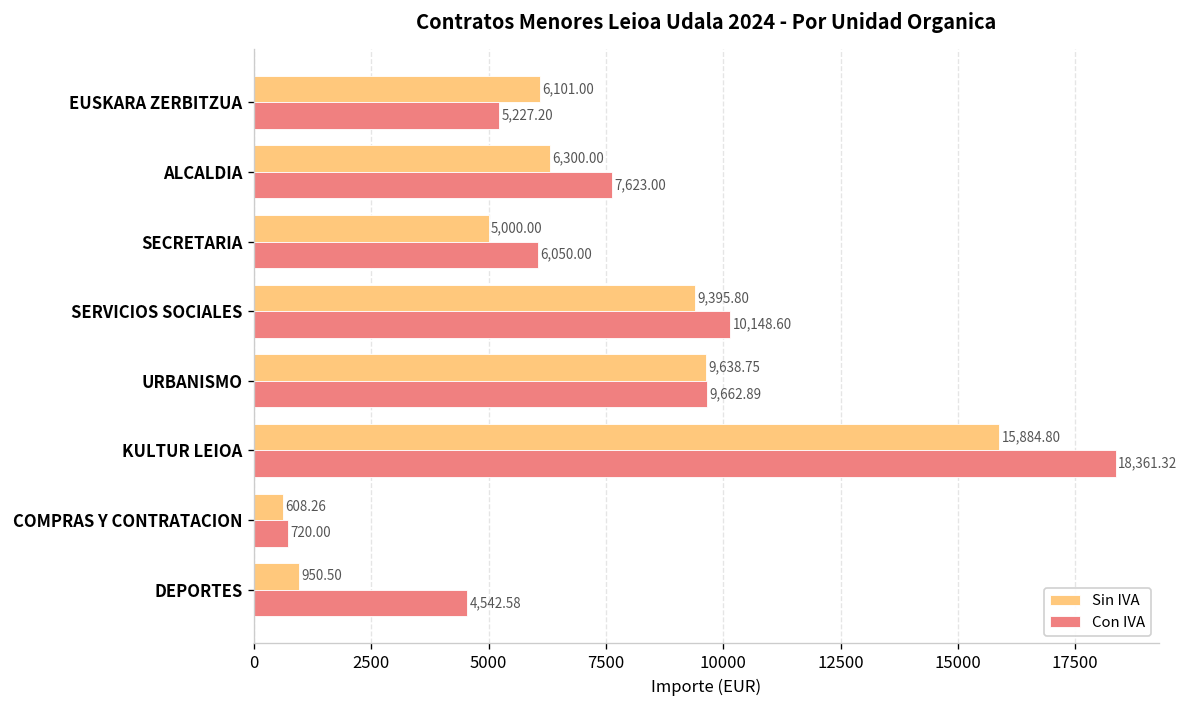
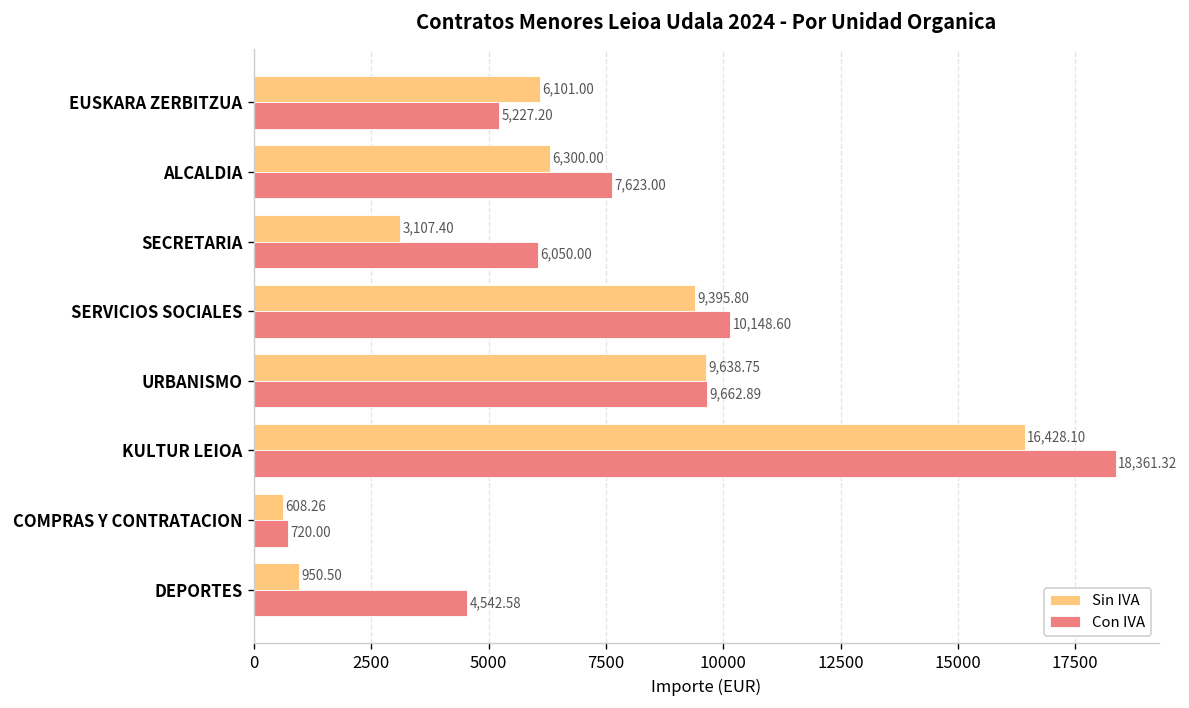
  {
    "Sin IVA": {
      "EUSKARA ZERBITZUA": "6,101.00",
      "ALCALDIA": "6,300.00",
-     "SECRETARIA": "5,000.00",
+     "SECRETARIA": "3,107.40",
      "SERVICIOS SOCIALES": "9,395.80",
      "URBANISMO": "9,638.75",
-     "KULTUR LEIOA": "15,884.80",
+     "KULTUR LEIOA": "16,428.10",
      "COMPRAS Y CONTRATACION": "608.26",
      "DEPORTES": "950.50"
    },
    "Con IVA": {
      "EUSKARA ZERBITZUA": "5,227.20",
      "ALCALDIA": "7,623.00",
      "SECRETARIA": "6,050.00",
      "SERVICIOS SOCIALES": "10,148.60",
      "URBANISMO": "9,662.89",
      "KULTUR LEIOA": "18,361.32",
      "COMPRAS Y CONTRATACION": "720.00",
      "DEPORTES": "4,542.58"
    }
  }
